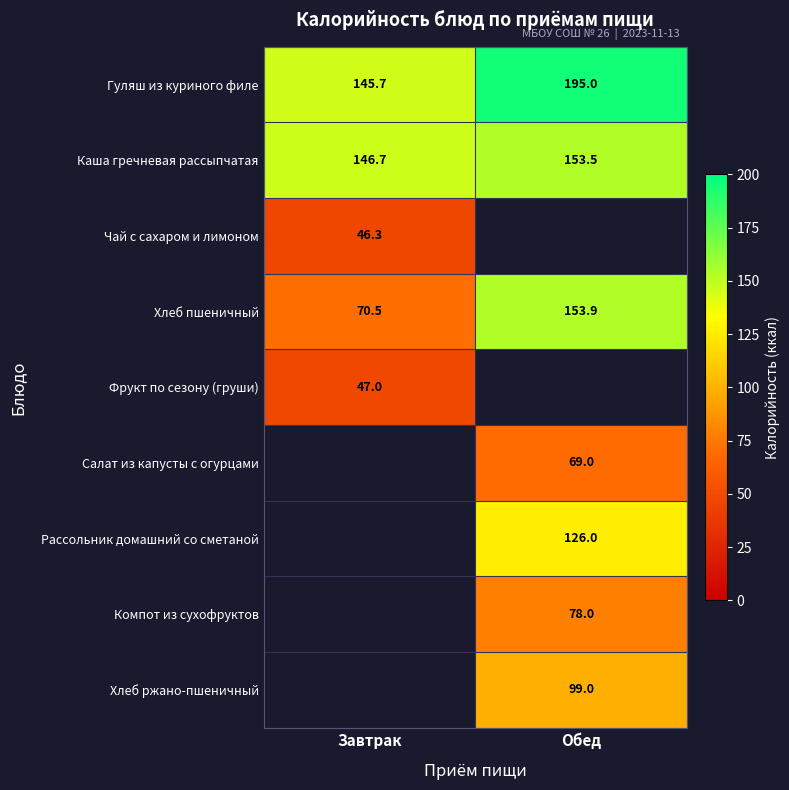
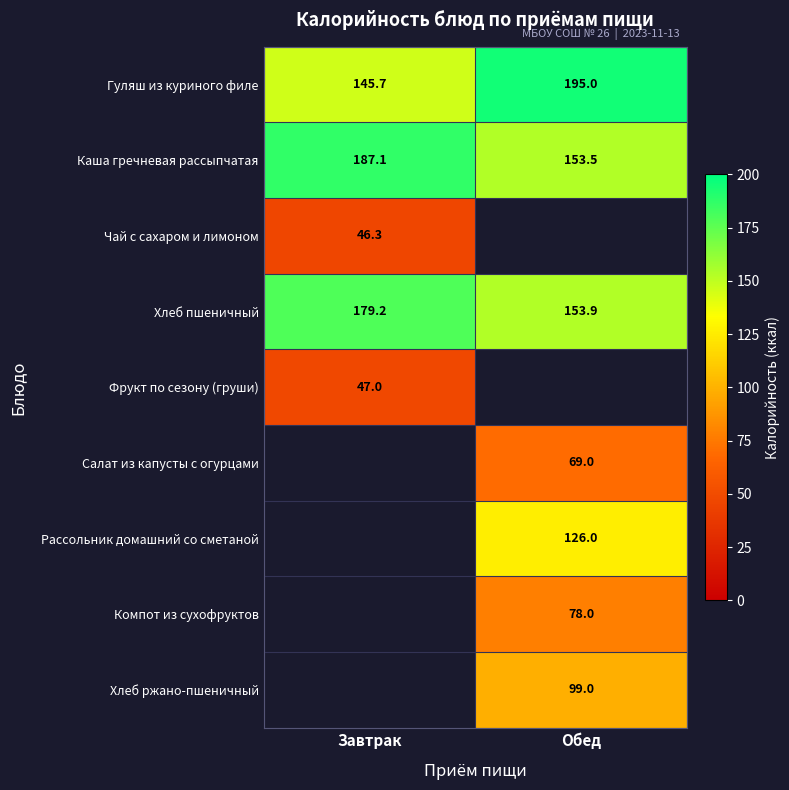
  {
    "Гуляш из куриного филе": {
      "Завтрак": 145.7,
      "Обед": 195.0
    },
    "Каша гречневая рассыпчатая": {
-     "Завтрак": 146.7,
+     "Завтрак": 187.1,
      "Обед": 153.5
    },
    "Чай с сахаром и лимоном": {
      "Завтрак": 46.3
    },
    "Хлеб пшеничный": {
-     "Завтрак": 70.5,
+     "Завтрак": 179.2,
      "Обед": 153.9
    },
    "Фрукт по сезону (груши)": {
      "Завтрак": 47.0
    },
    "Салат из капусты с огурцами": {
      "Обед": 69.0
    },
    "Рассольник домашний со сметаной": {
      "Обед": 126.0
    },
    "Компот из сухофруктов": {
      "Обед": 78.0
    },
    "Хлеб ржано-пшеничный": {
      "Обед": 99.0
    }
  }
